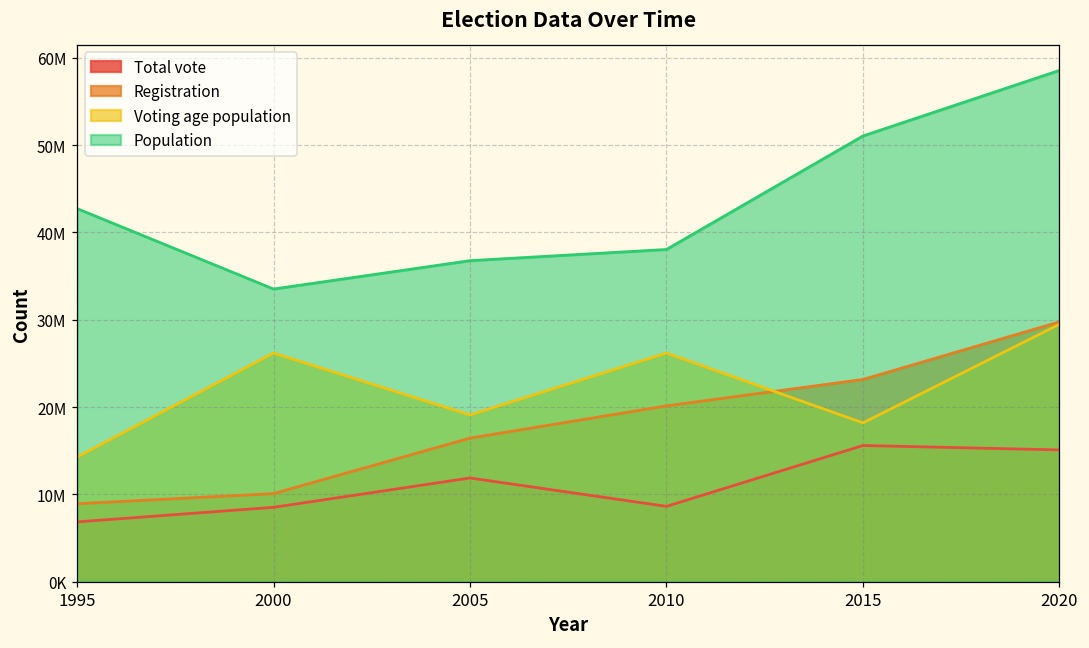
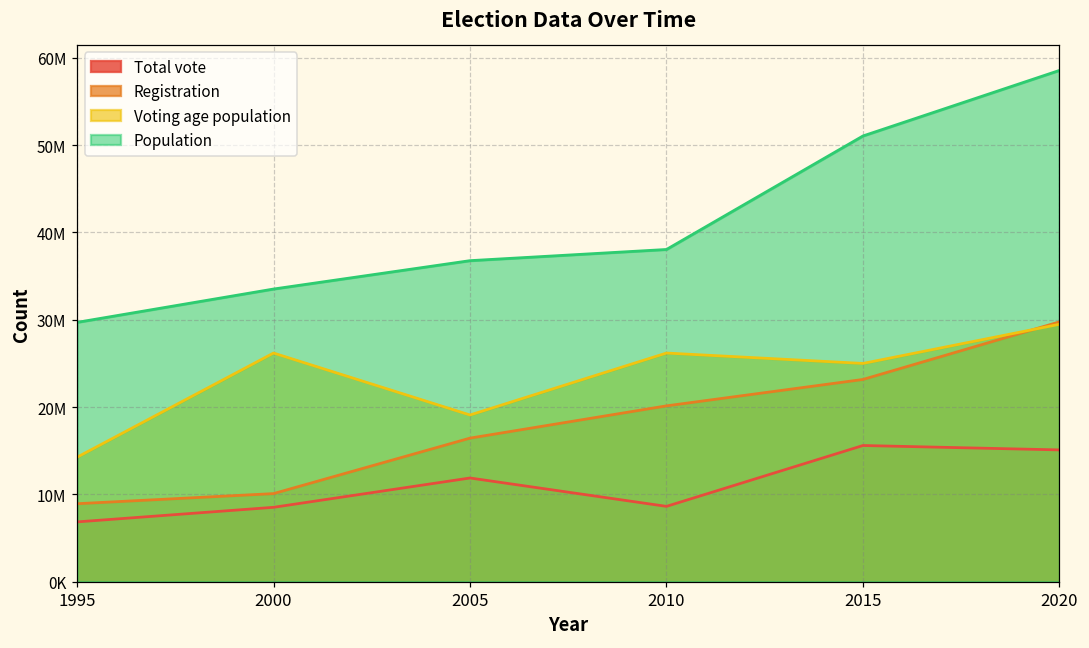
  {
    "Voting age population": {
      "1995": 14000000,
      "2000": 26000000,
      "2005": 19000000,
      "2010": 26000000,
-     "2015": 18000000
+     "2015": 25000000
    },
    "Population": {
-     "1995": 43000000,
+     "1995": 30000000,
      "2000": 34000000,
      "2005": 37000000,
      "2010": 38000000,
      "2015": 51000000,
      "2020": 59000000
    }
  }
